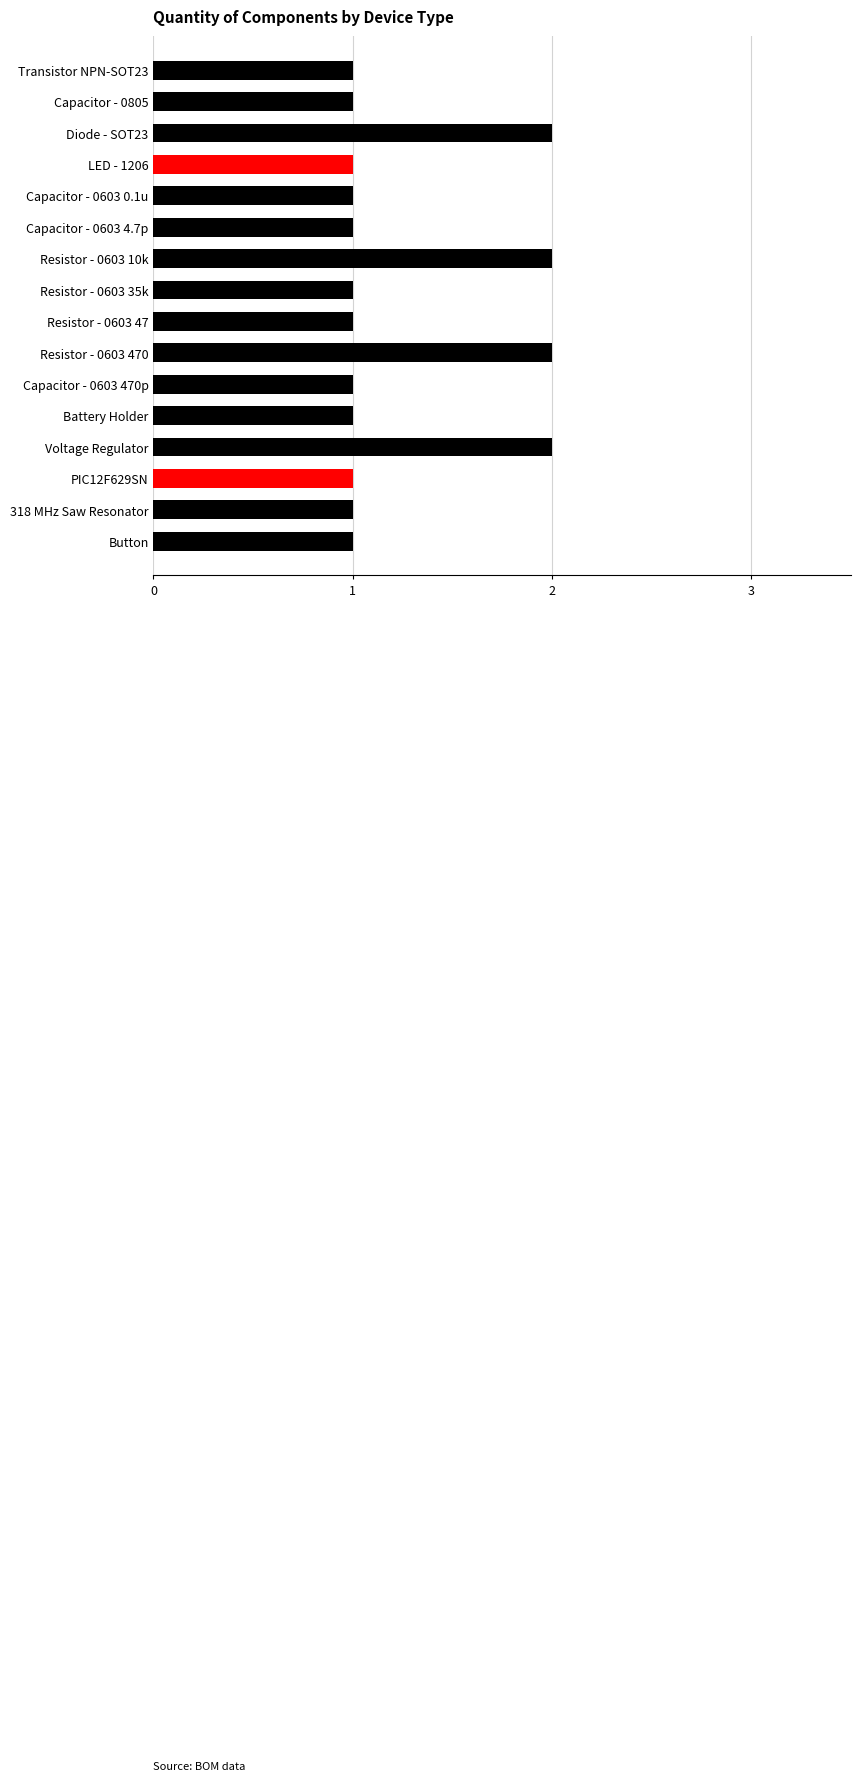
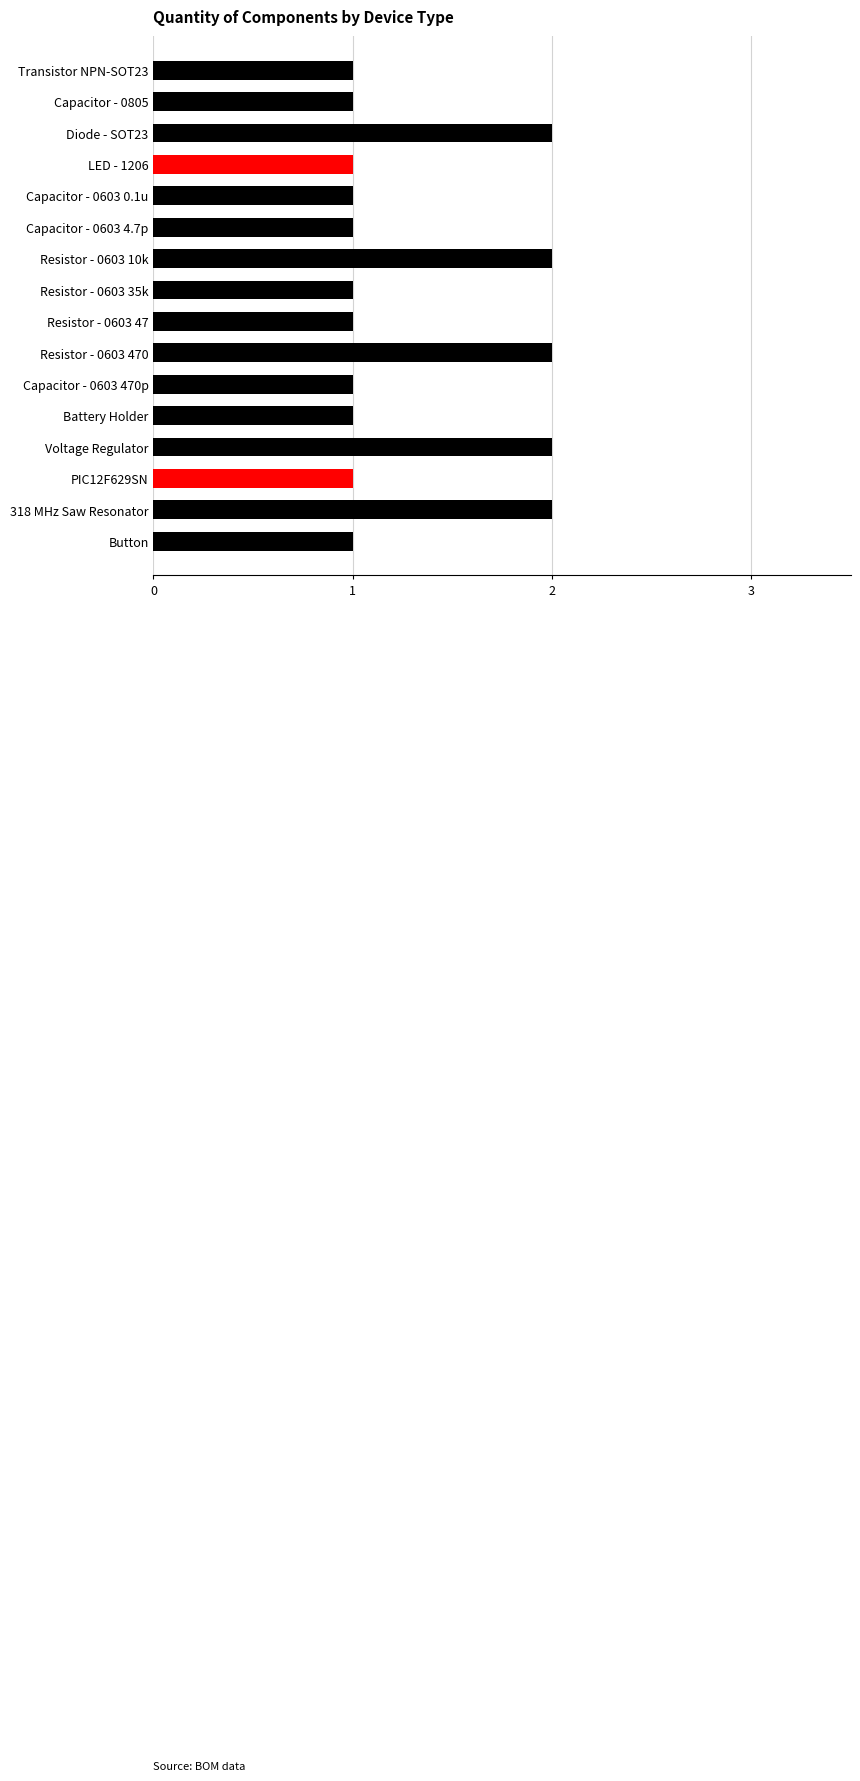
  {
    "Transistor NPN-SOT23": 1,
    "Capacitor - 0805": 1,
    "Diode - SOT23": 2,
    "LED - 1206": 1,
    "Capacitor - 0603 0.1u": 1,
    "Capacitor - 0603 4.7p": 1,
    "Resistor - 0603 10k": 2,
    "Resistor - 0603 35k": 1,
    "Resistor - 0603 47": 1,
    "Resistor - 0603 470": 2,
    "Capacitor - 0603 470p": 1,
    "Battery Holder": 1,
    "Voltage Regulator": 2,
    "PIC12F629SN": 1,
-   "318 MHz Saw Resonator": 1,
+   "318 MHz Saw Resonator": 2,
    "Button": 1
  }
